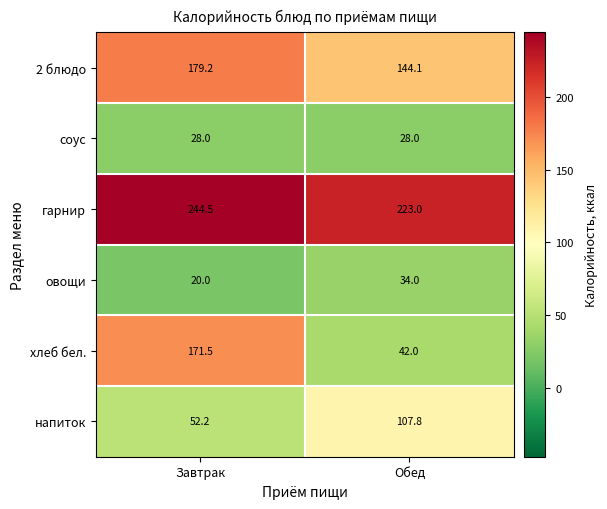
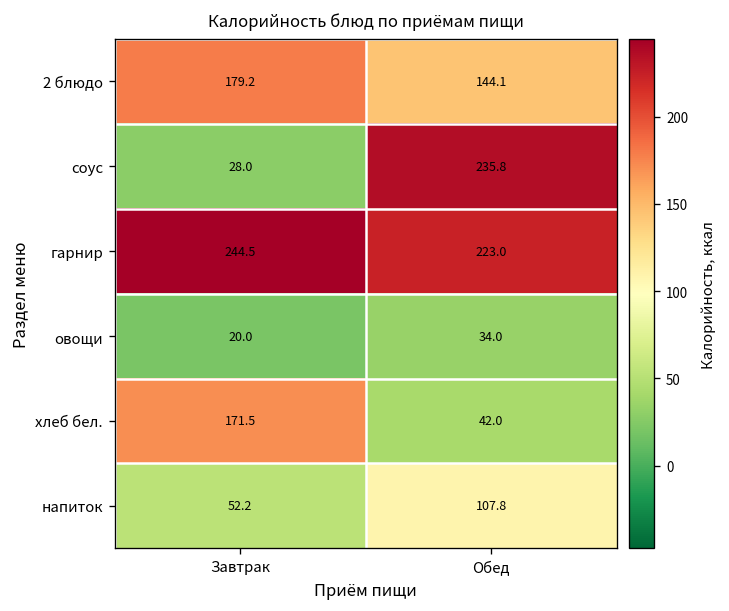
  {
    "2 блюдо": {
      "Завтрак": 179.2,
      "Обед": 144.1
    },
    "соус": {
      "Завтрак": 28.0,
-     "Обед": 28.0
+     "Обед": 235.8
    },
    "гарнир": {
      "Завтрак": 244.5,
      "Обед": 223.0
    },
    "овощи": {
      "Завтрак": 20.0,
      "Обед": 34.0
    },
    "хлеб бел.": {
      "Завтрак": 171.5,
      "Обед": 42.0
    },
    "напиток": {
      "Завтрак": 52.2,
      "Обед": 107.8
    }
  }
